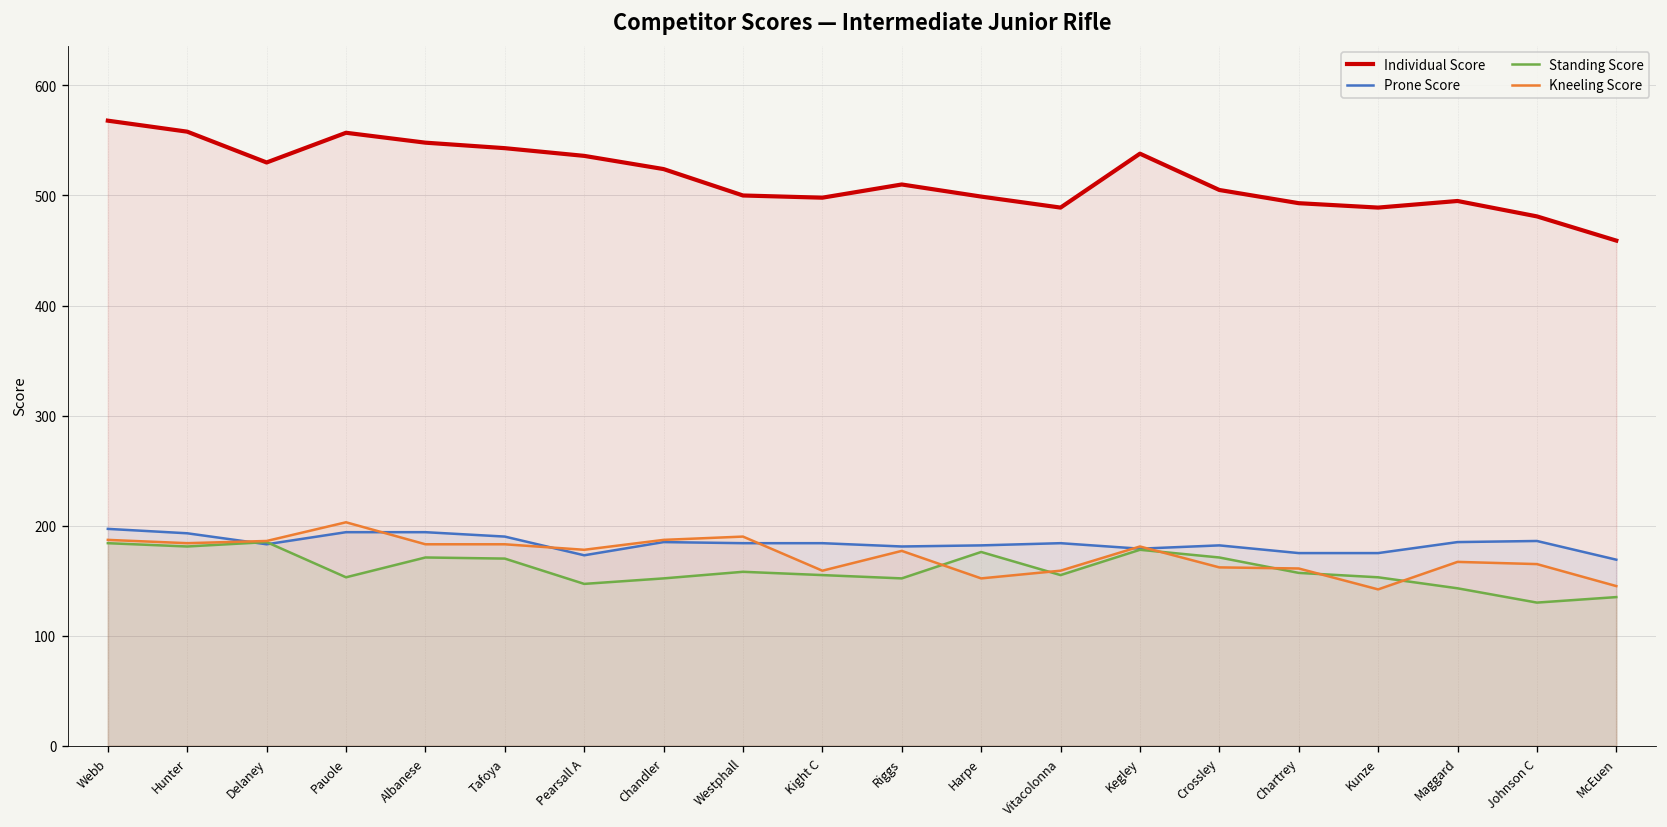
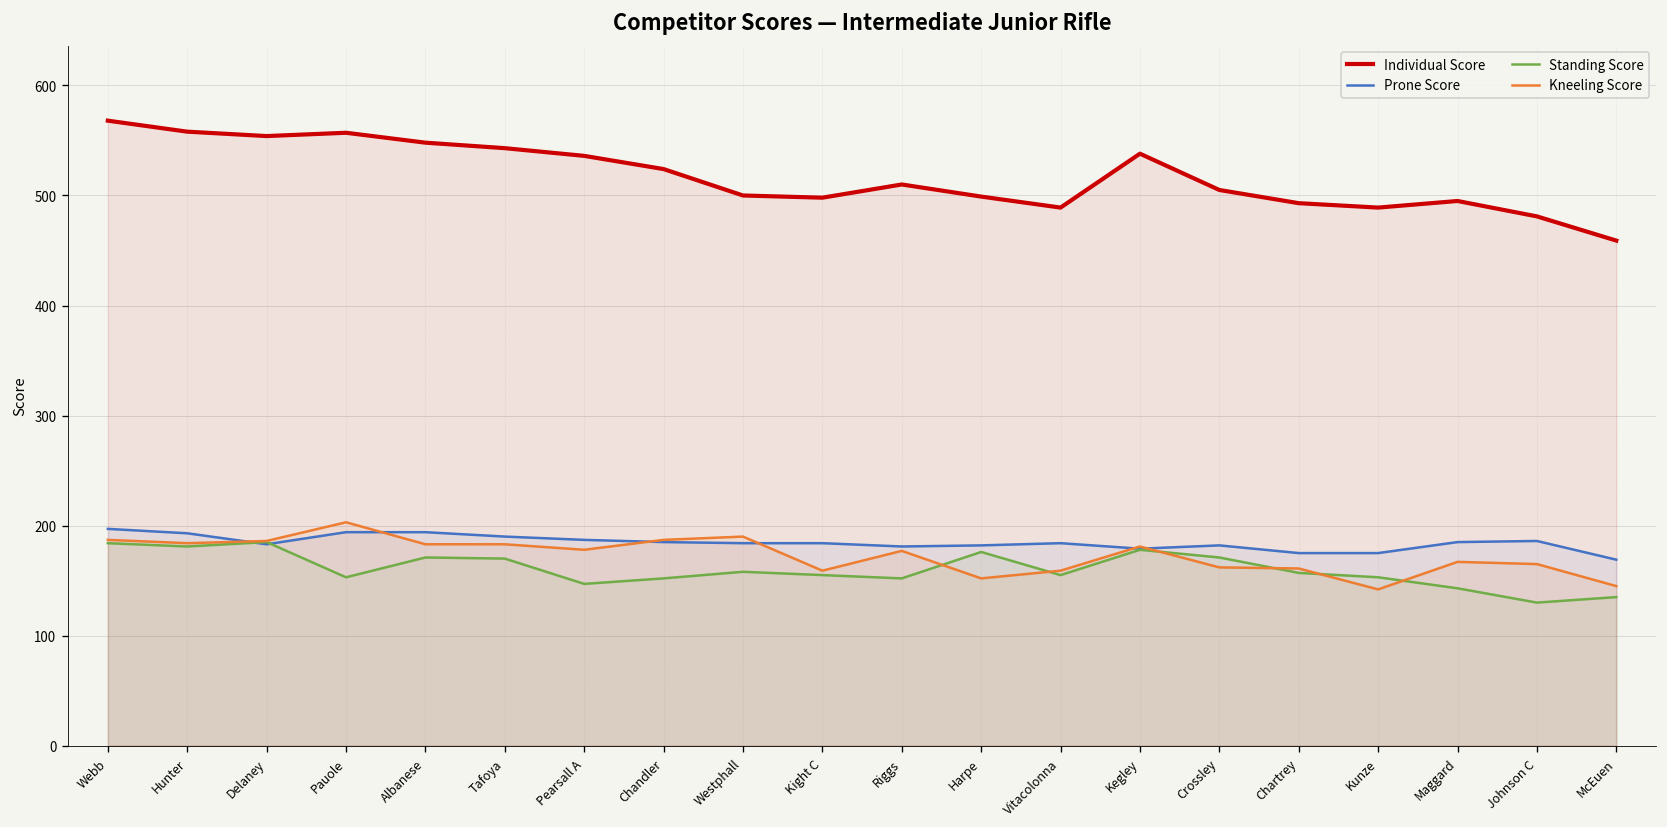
  {
    "Individual Score": {
      "Webb": 570,
      "Hunter": 560,
-     "Delaney": 530,
+     "Delaney": 550,
      "Pauole": 560,
      "Albanese": 550,
      "Tafoya": 540,
      "Pearsall A": 540,
      "Chandler": 520,
      "Westphall": 500,
      "Kight C": 500,
      "Riggs": 510,
      "Harpe": 500,
      "Vitacolonna": 490,
      "Kegley": 540,
      "Crossley": 510,
      "Chartrey": 490,
      "Kunze": 490,
      "Maggard": 500,
      "Johnson C": 480,
      "McEuen": 460
    },
    "Prone Score": {
      "Webb": 200,
      "Hunter": 190,
      "Pauole": 190,
      "Albanese": 190,
      "Tafoya": 190,
-     "Pearsall A": 170,
+     "Pearsall A": 190,
      "Westphall": 180,
      "Kight C": 180,
      "Riggs": 180,
      "Harpe": 180,
      "Vitacolonna": 180,
      "Crossley": 180,
      "Chartrey": 180,
      "Kunze": 180,
      "Maggard": 190,
      "Johnson C": 190,
      "McEuen": 170
    },
    "Standing Score": {
      "Webb": 180,
      "Hunter": 180,
      "Pauole": 150,
      "Albanese": 170,
      "Tafoya": 170,
      "Pearsall A": 150,
      "Chandler": 150,
      "Westphall": 160,
      "Kight C": 160,
      "Riggs": 150,
      "Harpe": 180,
      "Vitacolonna": 160,
      "Crossley": 170,
      "Chartrey": 160,
      "Kunze": 150,
      "Maggard": 140,
      "Johnson C": 130,
      "McEuen": 140
    },
    "Kneeling Score": {
      "Webb": 190,
      "Hunter": 180,
      "Pauole": 200,
      "Albanese": 180,
      "Tafoya": 180,
      "Pearsall A": 180,
      "Westphall": 190,
      "Kight C": 160,
      "Riggs": 180,
      "Harpe": 150,
      "Vitacolonna": 160,
      "Crossley": 160,
      "Chartrey": 160,
      "Kunze": 140,
      "Maggard": 170,
      "Johnson C": 170,
      "McEuen": 150
    }
  }
